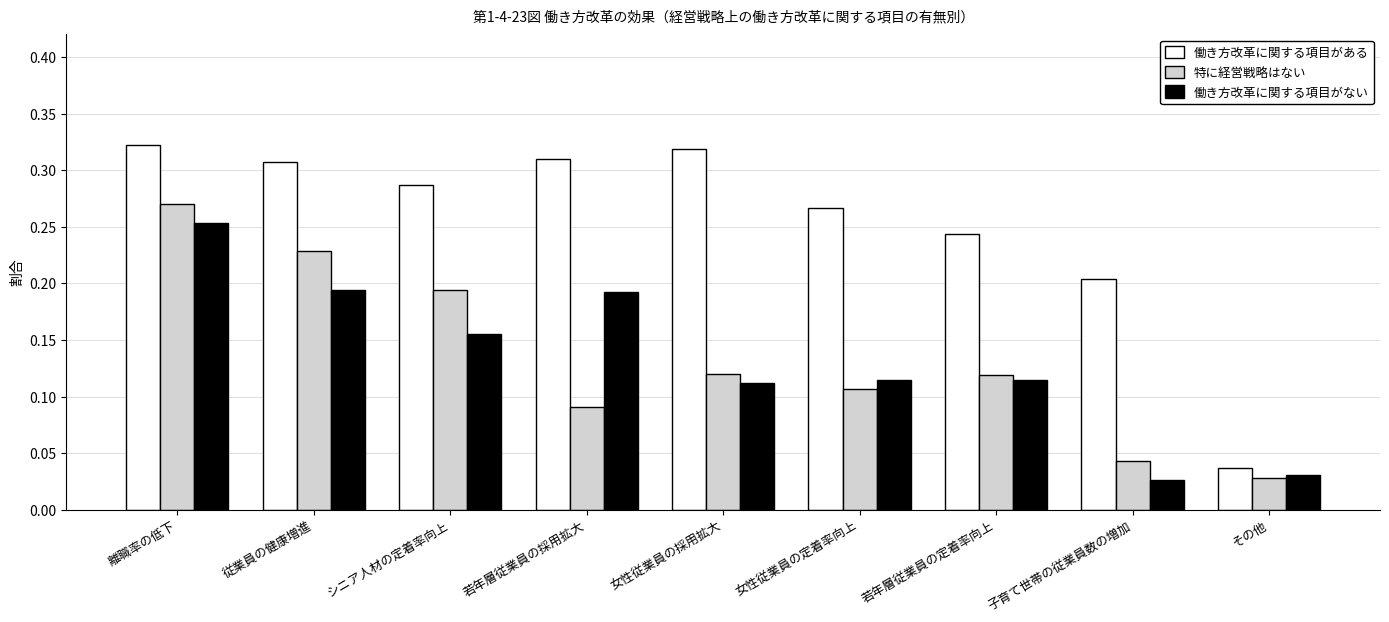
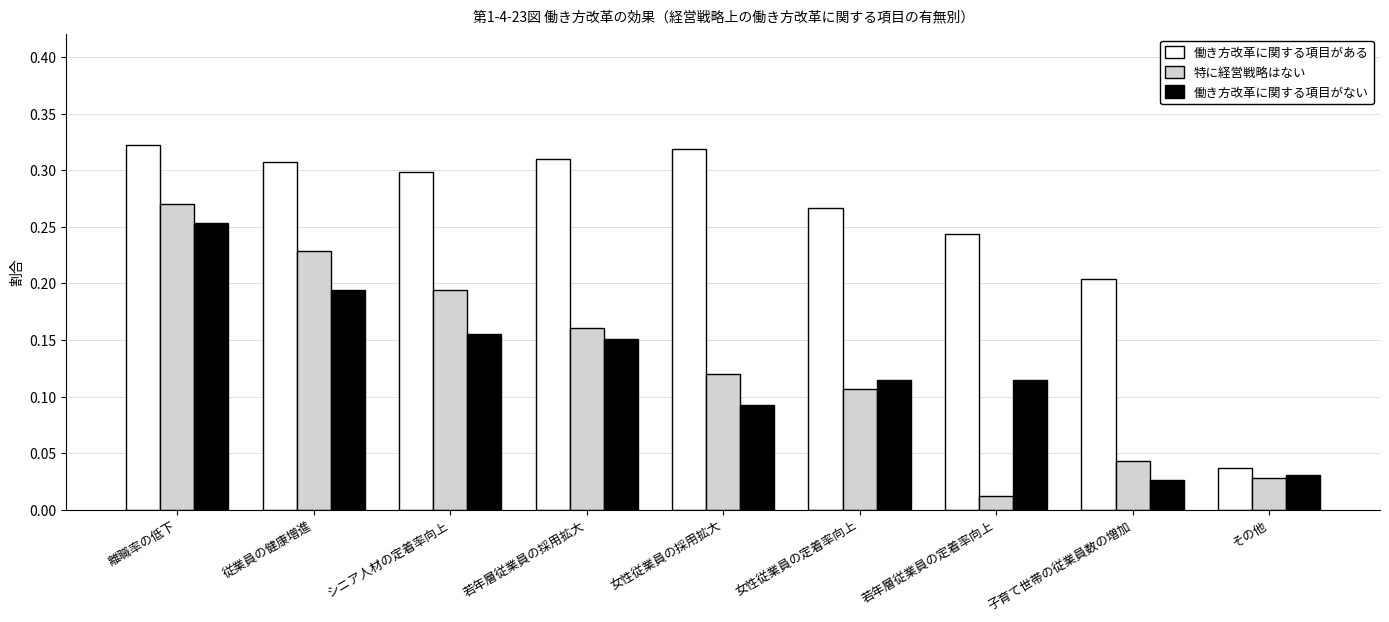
  {
    "働き方改革に関する項目がある": {
      "離職率の低下": 0.322,
      "従業員の健康増進": 0.307,
-     "シニア人材の定着率向上": 0.287,
+     "シニア人材の定着率向上": 0.298,
      "若年層従業員の採用拡大": 0.310,
      "女性従業員の採用拡大": 0.319,
      "女性従業員の定着率向上": 0.267,
      "若年層従業員の定着率向上": 0.244,
      "子育て世帯の従業員数の増加": 0.204,
      "その他": 0.037
    },
    "特に経営戦略はない": {
      "離職率の低下": 0.270,
      "従業員の健康増進": 0.229,
      "シニア人材の定着率向上": 0.194,
-     "若年層従業員の採用拡大": 0.091,
+     "若年層従業員の採用拡大": 0.161,
      "女性従業員の採用拡大": 0.120,
      "女性従業員の定着率向上": 0.107,
-     "若年層従業員の定着率向上": 0.119,
+     "若年層従業員の定着率向上": 0.012,
      "子育て世帯の従業員数の増加": 0.043,
      "その他": 0.028
    },
    "働き方改革に関する項目がない": {
      "離職率の低下": 0.253,
      "従業員の健康増進": 0.194,
      "シニア人材の定着率向上": 0.155,
-     "若年層従業員の採用拡大": 0.192,
-     "女性従業員の採用拡大": 0.112,
+     "若年層従業員の採用拡大": 0.151,
+     "女性従業員の採用拡大": 0.093,
      "女性従業員の定着率向上": 0.115,
      "若年層従業員の定着率向上": 0.115,
      "子育て世帯の従業員数の増加": 0.026,
      "その他": 0.031
    }
  }
